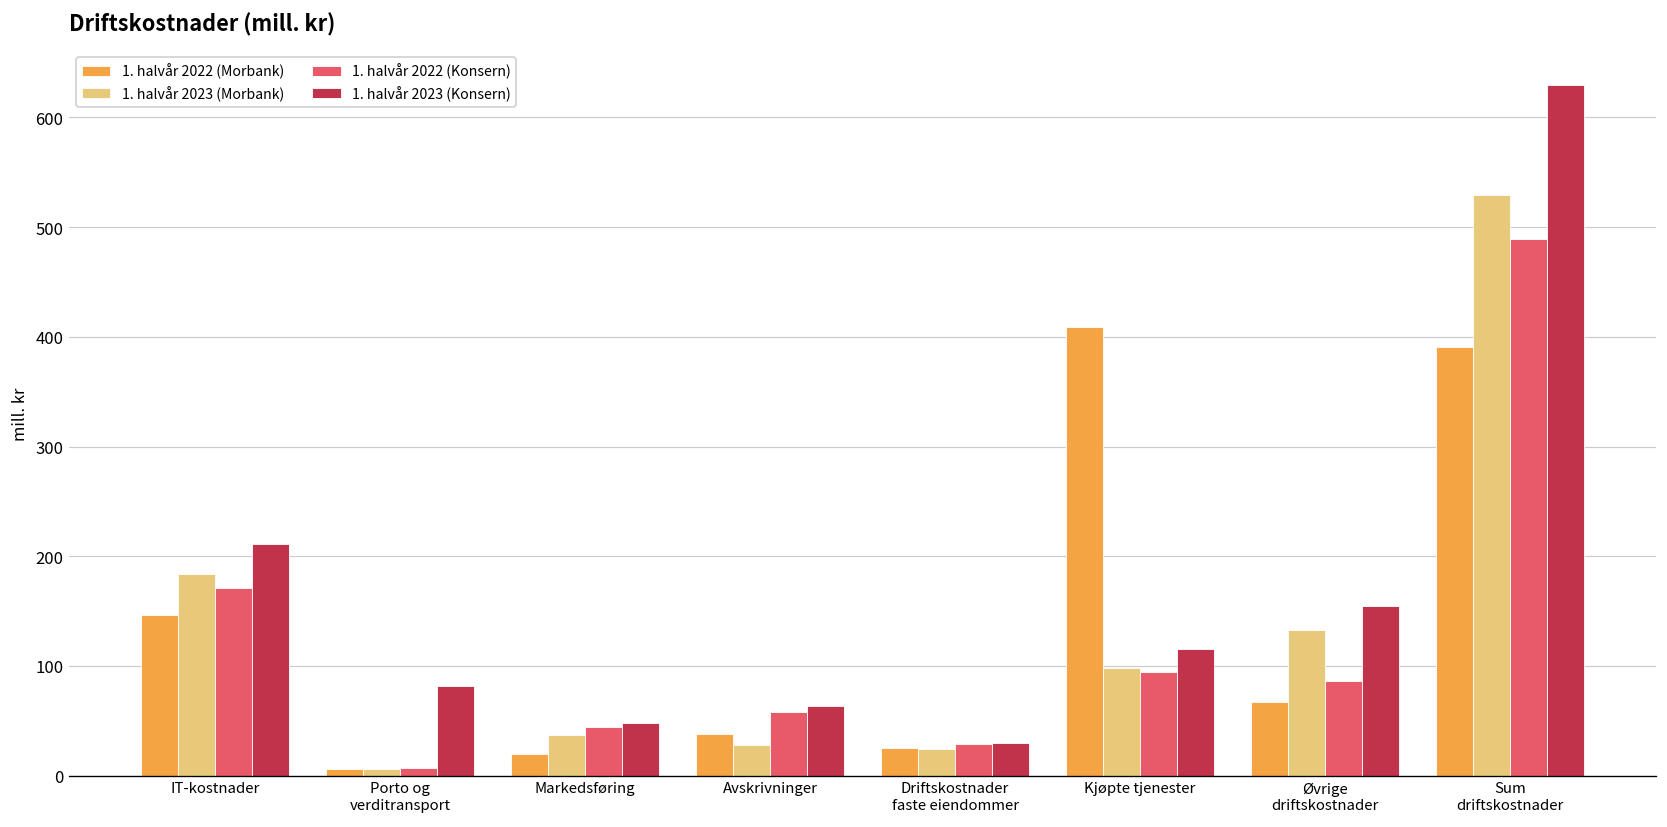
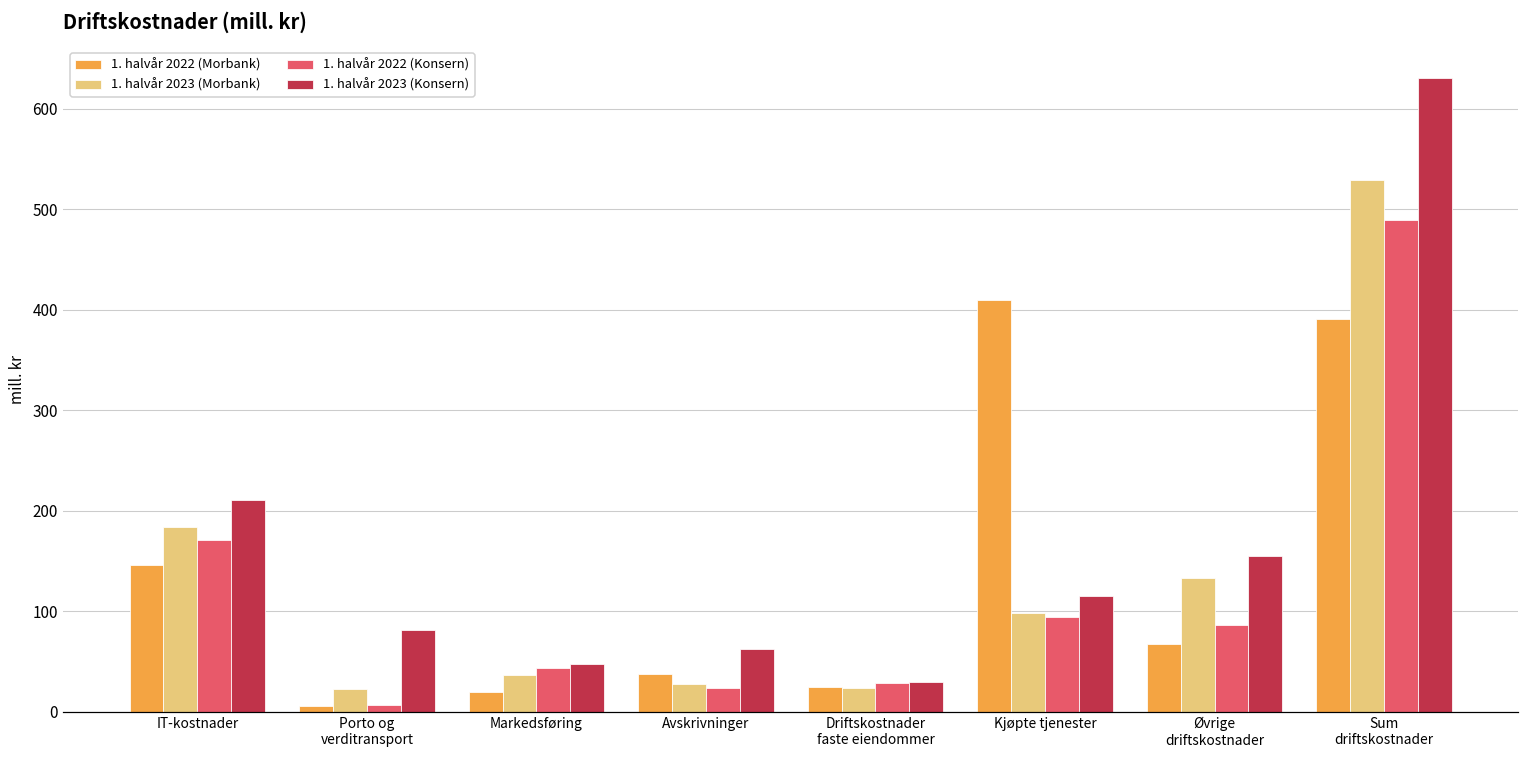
  {
    "1. halvår 2022 (Morbank)": {
      "IT-kostnader": 150,
      "Porto og verditransport": 10,
      "Markedsføring": 20,
      "Avskrivninger": 40,
      "Driftskostnader faste eiendommer": 30,
      "Kjøpte tjenester": 410,
      "Øvrige driftskostnader": 70,
      "Sum driftskostnader": 390
    },
    "1. halvår 2023 (Morbank)": {
      "IT-kostnader": 180,
-     "Porto og verditransport": 10,
+     "Porto og verditransport": 20,
      "Markedsføring": 40,
      "Avskrivninger": 30,
      "Driftskostnader faste eiendommer": 20,
      "Kjøpte tjenester": 100,
      "Øvrige driftskostnader": 130,
      "Sum driftskostnader": 530
    },
    "1. halvår 2022 (Konsern)": {
      "IT-kostnader": 170,
      "Porto og verditransport": 10,
      "Markedsføring": 40,
-     "Avskrivninger": 60,
+     "Avskrivninger": 20,
      "Driftskostnader faste eiendommer": 30,
      "Kjøpte tjenester": 90,
      "Øvrige driftskostnader": 90,
      "Sum driftskostnader": 490
    },
    "1. halvår 2023 (Konsern)": {
      "IT-kostnader": 210,
      "Porto og verditransport": 80,
      "Markedsføring": 50,
      "Avskrivninger": 60,
      "Driftskostnader faste eiendommer": 30,
      "Kjøpte tjenester": 120,
      "Øvrige driftskostnader": 160,
      "Sum driftskostnader": 630
    }
  }
